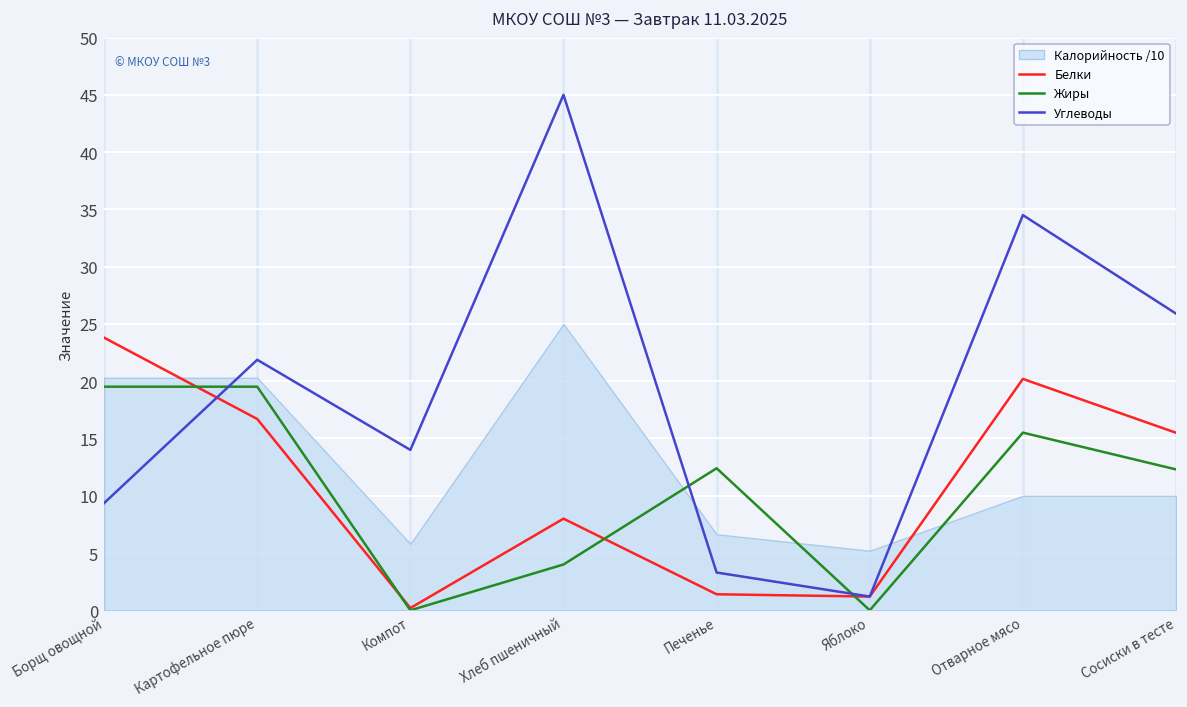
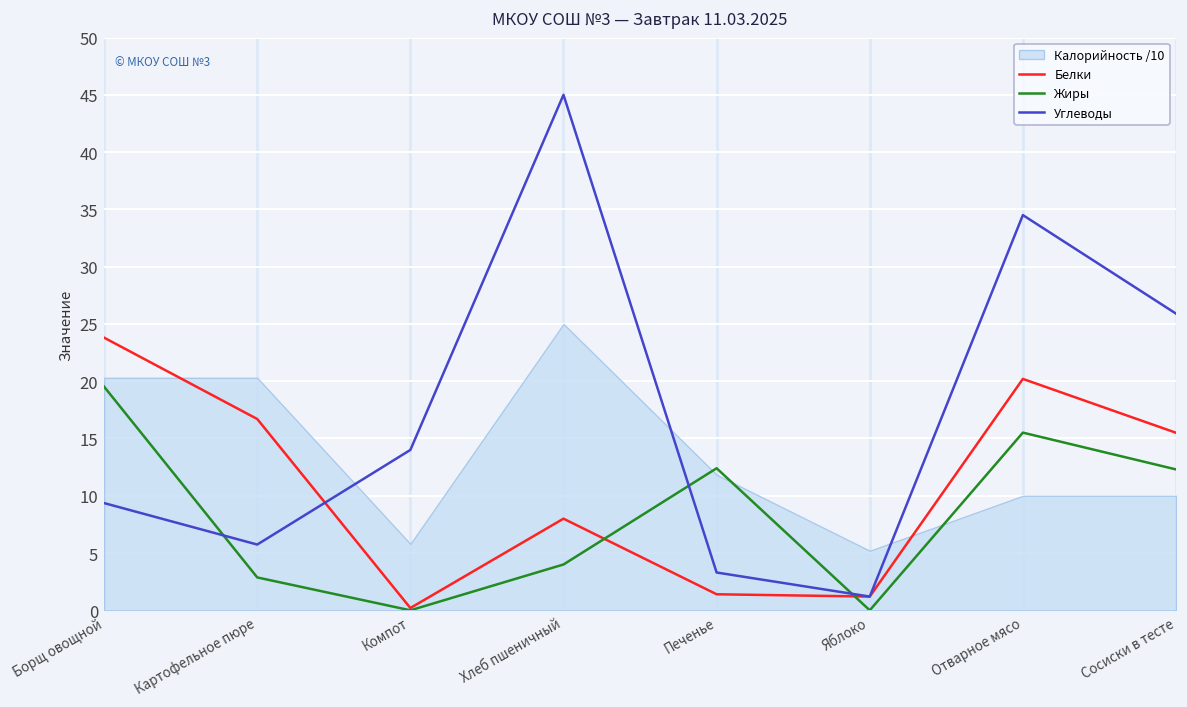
  {
    "Белки": {
      "Борщ овощной": 24,
      "Картофельное пюре": 17,
      "Хлеб пшеничный": 8,
      "Печенье": 1,
      "Отварное мясо": 20,
      "Сосиски в тесте": 16
    },
    "Калорийность /10": {
      "Борщ овощной": 20,
      "Картофельное пюре": 20,
      "Компот": 6,
      "Хлеб пшеничный": 25,
-     "Печенье": 7,
+     "Печенье": 12,
      "Яблоко": 5,
      "Отварное мясо": 10,
      "Сосиски в тесте": 10
    },
    "Жиры": {
      "Борщ овощной": 20,
-     "Картофельное пюре": 20,
+     "Картофельное пюре": 3,
      "Хлеб пшеничный": 4,
      "Печенье": 12,
      "Яблоко": 0,
      "Отварное мясо": 16,
      "Сосиски в тесте": 12
    },
    "Углеводы": {
      "Борщ овощной": 9,
-     "Картофельное пюре": 22,
+     "Картофельное пюре": 6,
      "Компот": 14,
      "Хлеб пшеничный": 45,
      "Печенье": 3,
      "Отварное мясо": 35,
      "Сосиски в тесте": 26
    }
  }
